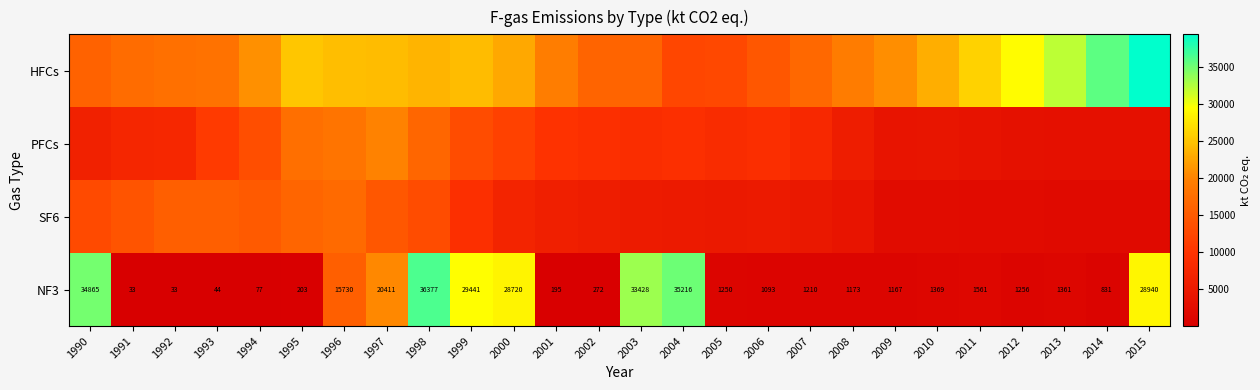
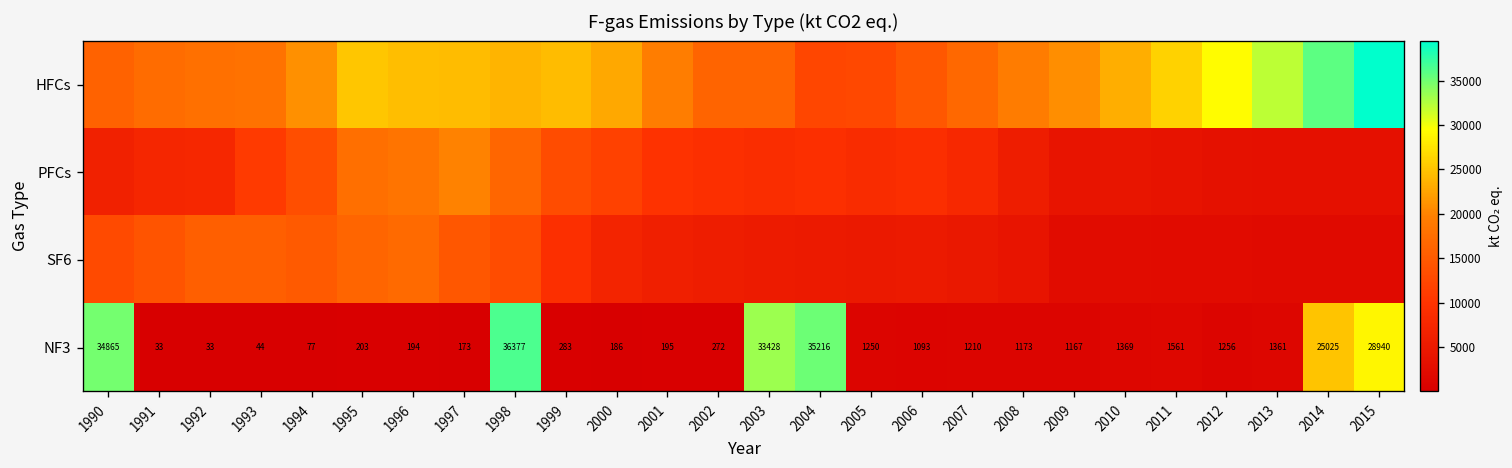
  {
    "NF3": {
      "1990": 34865,
      "1991": 33,
      "1992": 33,
      "1993": 44,
      "1994": 77,
      "1995": 203,
-     "1996": 15730,
-     "1997": 20411,
+     "1996": 194,
+     "1997": 173,
      "1998": 36377,
-     "1999": 29441,
-     "2000": 28720,
+     "1999": 283,
+     "2000": 186,
      "2001": 195,
      "2002": 272,
      "2003": 33428,
      "2004": 35216,
      "2005": 1250,
      "2006": 1093,
      "2007": 1210,
      "2008": 1173,
      "2009": 1167,
      "2010": 1369,
      "2011": 1561,
      "2012": 1256,
      "2013": 1361,
-     "2014": 831,
+     "2014": 25025,
      "2015": 28940
    }
  }
